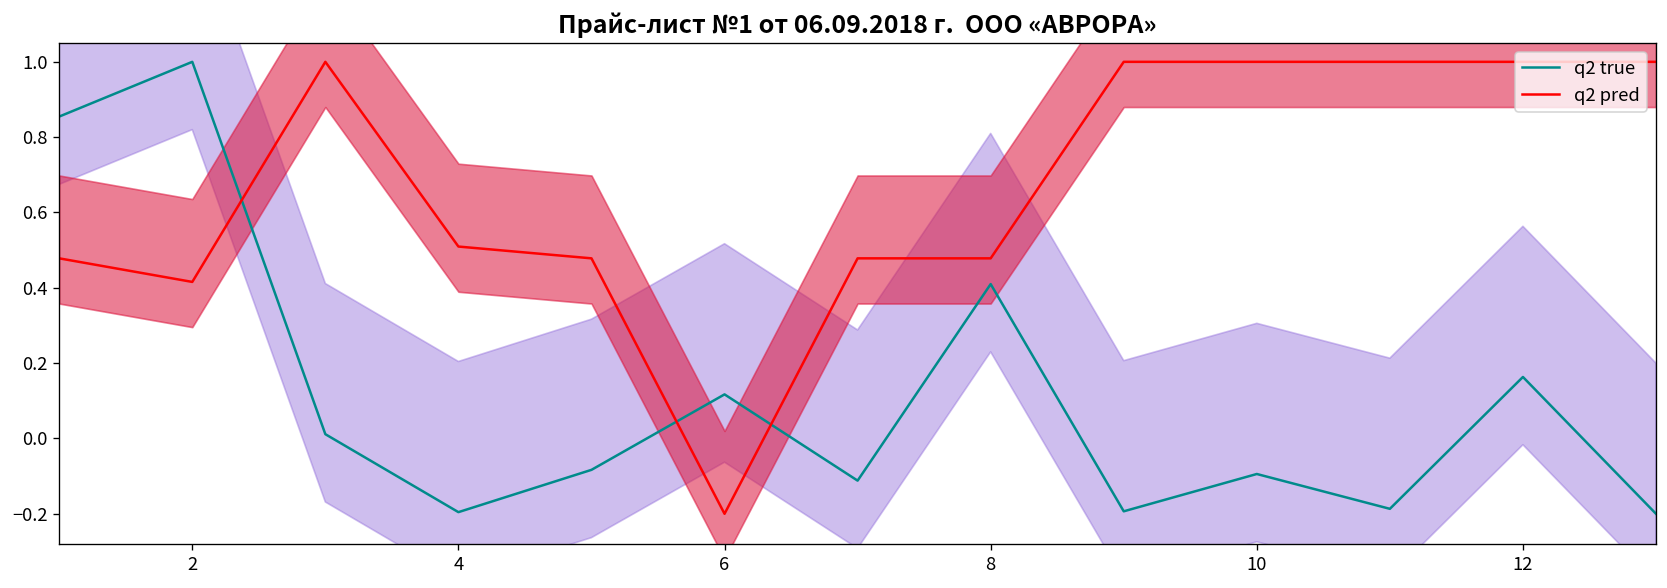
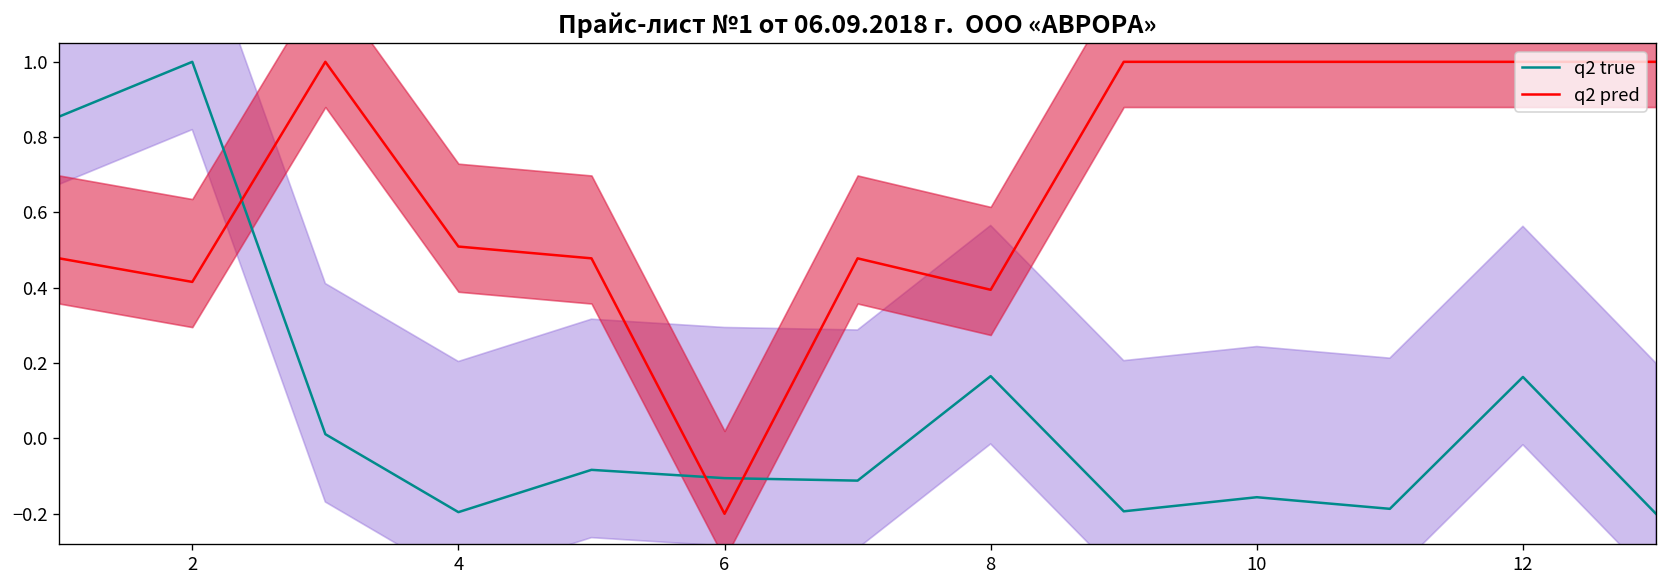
  {
    "q2 true": {
      "2": 1.00,
      "4": -0.20,
-     "6": 0.12,
-     "8": 0.41,
-     "10": -0.09,
+     "6": -0.11,
+     "8": 0.17,
+     "10": -0.16,
      "12": 0.16
    },
    "q2 pred": {
      "2": 0.42,
      "4": 0.51,
      "6": -0.20,
-     "8": 0.48,
+     "8": 0.39,
      "10": 1.00
    }
  }
